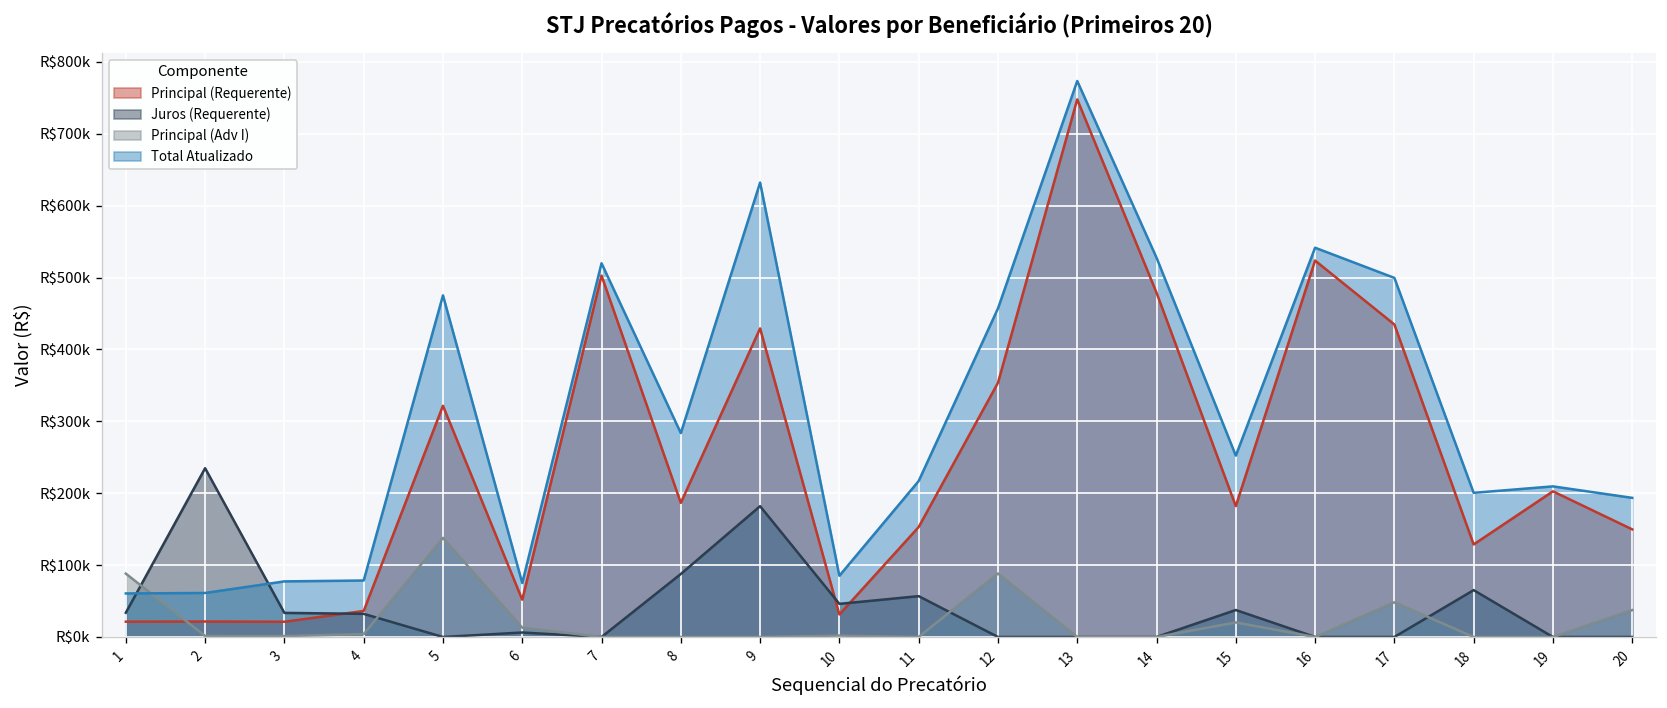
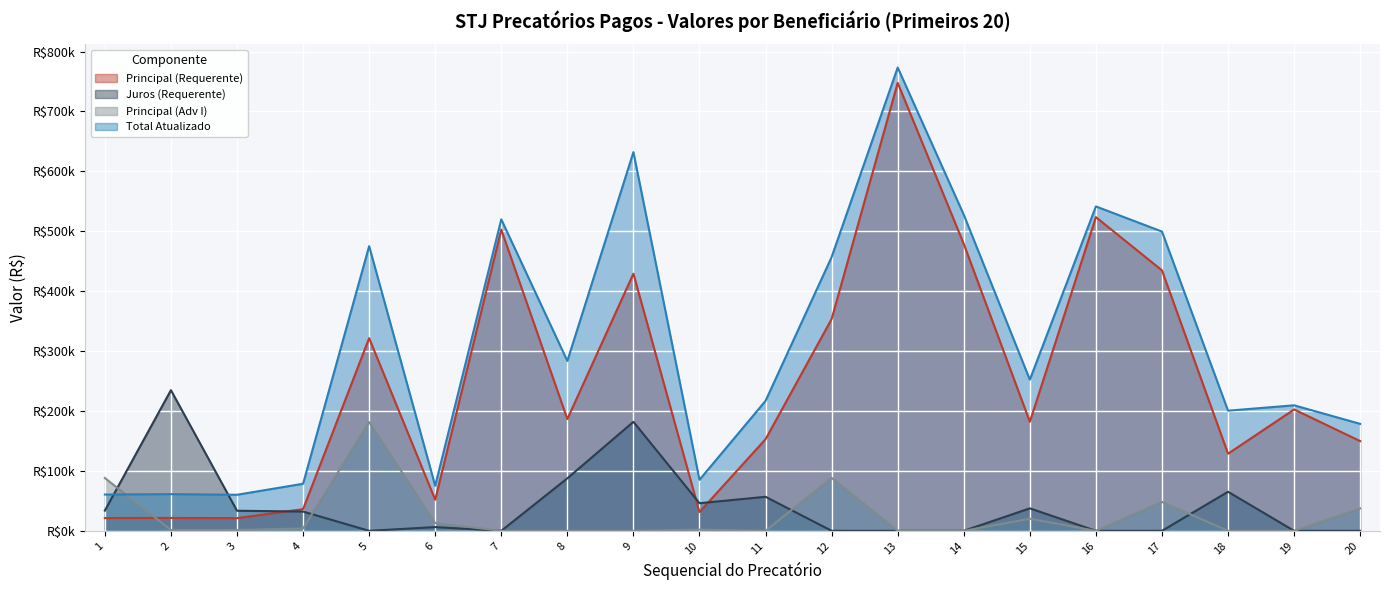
  {
    "Principal (Requerente)": {
      "1": "R$20000",
      "2": "R$20000",
      "3": "R$20000",
      "5": "R$320000",
      "6": "R$50000",
      "7": "R$500000",
      "8": "R$190000",
      "9": "R$430000",
      "10": "R$30000",
      "11": "R$150000",
      "12": "R$350000",
      "13": "R$750000",
      "14": "R$480000",
      "15": "R$180000",
      "16": "R$520000",
      "17": "R$430000",
      "18": "R$130000",
      "19": "R$200000",
      "20": "R$150000"
    },
    "Juros (Requerente)": {
      "1": "R$30000",
      "2": "R$230000",
      "3": "R$30000",
      "5": "R$0",
      "6": "R$10000",
      "8": "R$90000",
      "9": "R$180000",
      "10": "R$50000",
      "11": "R$60000",
      "12": "R$0",
      "15": "R$40000",
      "17": "R$0",
      "18": "R$70000",
      "20": "R$0"
    },
    "Principal (Adv I)": {
      "1": "R$90000",
      "2": "R$0",
      "3": "R$0",
      "4": "R$0",
-     "5": "R$140000",
+     "5": "R$180000",
      "6": "R$10000",
      "8": "R$0",
      "9": "R$0",
      "10": "R$0",
      "11": "R$0",
      "12": "R$90000",
      "15": "R$20000",
      "17": "R$50000",
      "18": "R$0",
      "20": "R$40000"
    },
    "Total Atualizado": {
      "1": "R$60000",
      "2": "R$60000",
-     "3": "R$80000",
+     "3": "R$60000",
      "4": "R$80000",
      "5": "R$480000",
      "6": "R$80000",
      "7": "R$520000",
      "8": "R$280000",
      "9": "R$630000",
      "10": "R$90000",
      "11": "R$220000",
      "12": "R$460000",
      "13": "R$770000",
      "14": "R$530000",
      "15": "R$250000",
      "16": "R$540000",
      "17": "R$500000",
      "18": "R$200000",
      "19": "R$210000",
-     "20": "R$190000"
+     "20": "R$180000"
    }
  }
